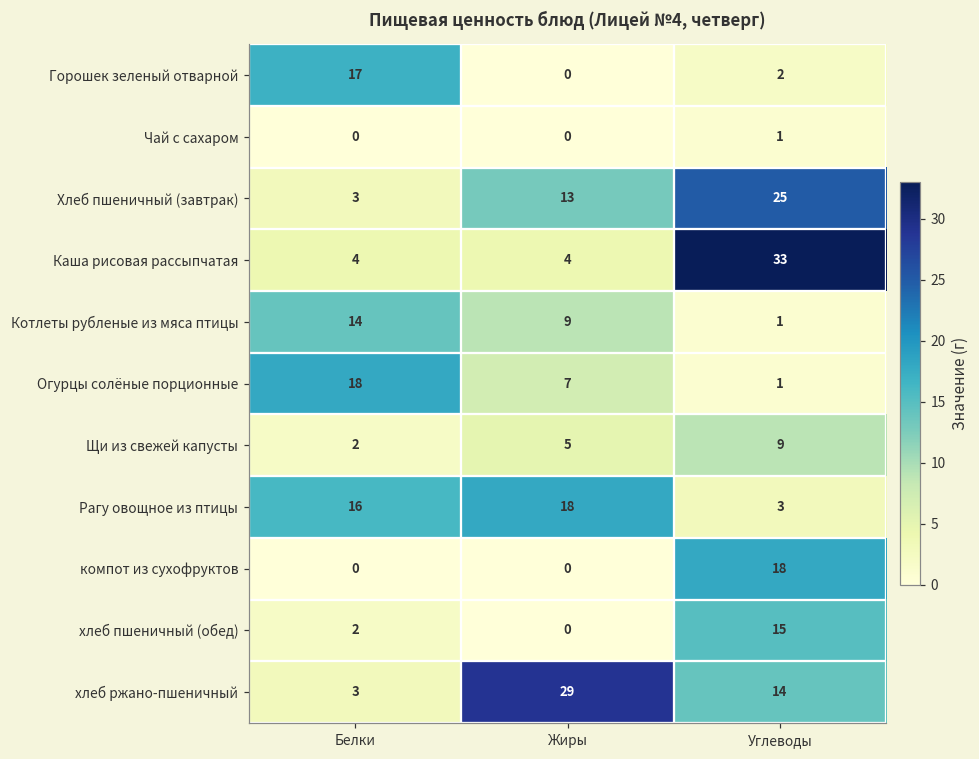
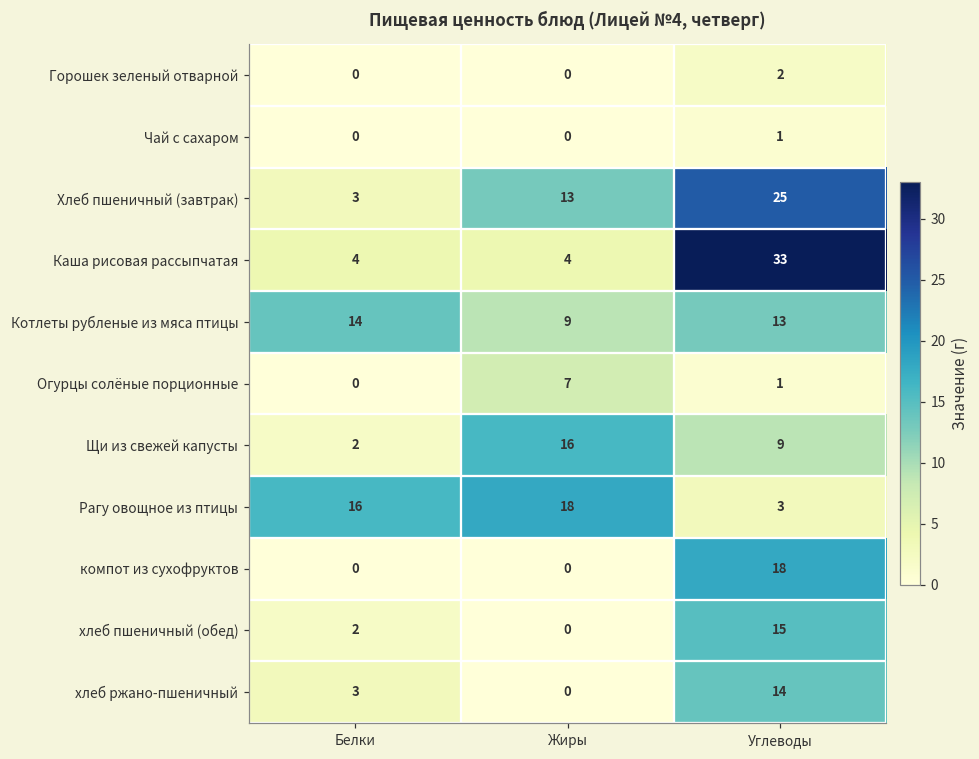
  {
    "Горошек зеленый отварной": {
-     "Белки": 17,
+     "Белки": 0,
      "Жиры": 0,
      "Углеводы": 2
    },
    "Чай с сахаром": {
      "Белки": 0,
      "Жиры": 0,
      "Углеводы": 1
    },
    "Хлеб пшеничный (завтрак)": {
      "Белки": 3,
      "Жиры": 13,
      "Углеводы": 25
    },
    "Каша рисовая рассыпчатая": {
      "Белки": 4,
      "Жиры": 4,
      "Углеводы": 33
    },
    "Котлеты рубленые из мяса птицы": {
      "Белки": 14,
      "Жиры": 9,
-     "Углеводы": 1
+     "Углеводы": 13
    },
    "Огурцы солёные порционные": {
-     "Белки": 18,
+     "Белки": 0,
      "Жиры": 7,
      "Углеводы": 1
    },
    "Щи из свежей капусты": {
      "Белки": 2,
-     "Жиры": 5,
+     "Жиры": 16,
      "Углеводы": 9
    },
    "Рагу овощное из птицы": {
      "Белки": 16,
      "Жиры": 18,
      "Углеводы": 3
    },
    "компот из сухофруктов": {
      "Белки": 0,
      "Жиры": 0,
      "Углеводы": 18
    },
    "хлеб пшеничный (обед)": {
      "Белки": 2,
      "Жиры": 0,
      "Углеводы": 15
    },
    "хлеб ржано-пшеничный": {
      "Белки": 3,
-     "Жиры": 29,
+     "Жиры": 0,
      "Углеводы": 14
    }
  }
